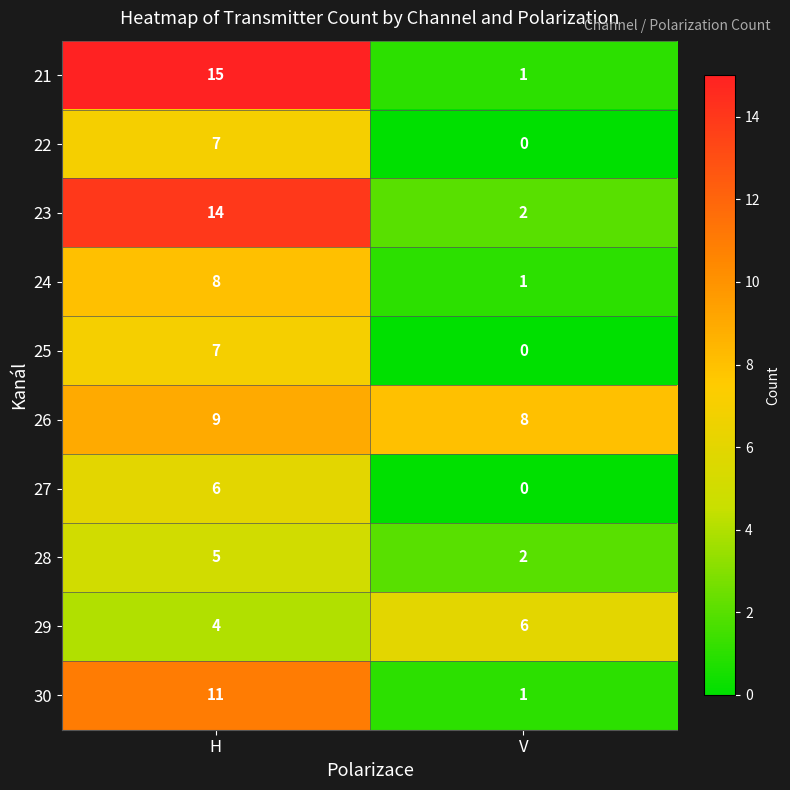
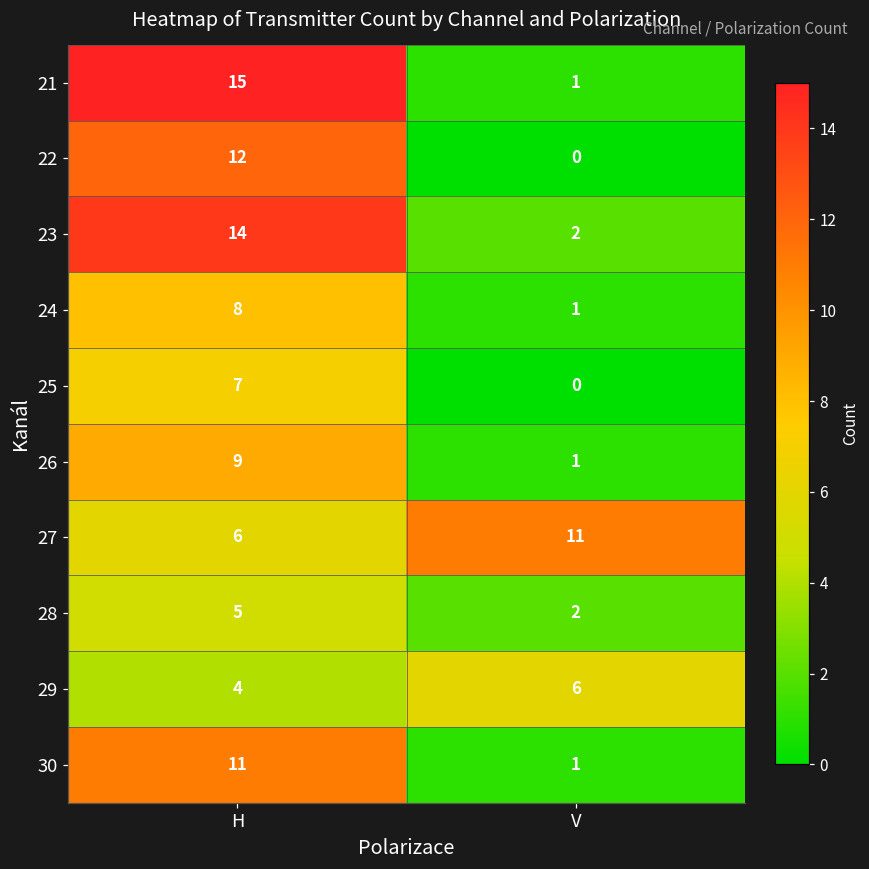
  {
    "21": {
      "H": 15,
      "V": 1
    },
    "22": {
-     "H": 7,
+     "H": 12,
      "V": 0
    },
    "23": {
      "H": 14,
      "V": 2
    },
    "24": {
      "H": 8,
      "V": 1
    },
    "25": {
      "H": 7,
      "V": 0
    },
    "26": {
      "H": 9,
-     "V": 8
+     "V": 1
    },
    "27": {
      "H": 6,
-     "V": 0
+     "V": 11
    },
    "28": {
      "H": 5,
      "V": 2
    },
    "29": {
      "H": 4,
      "V": 6
    },
    "30": {
      "H": 11,
      "V": 1
    }
  }
